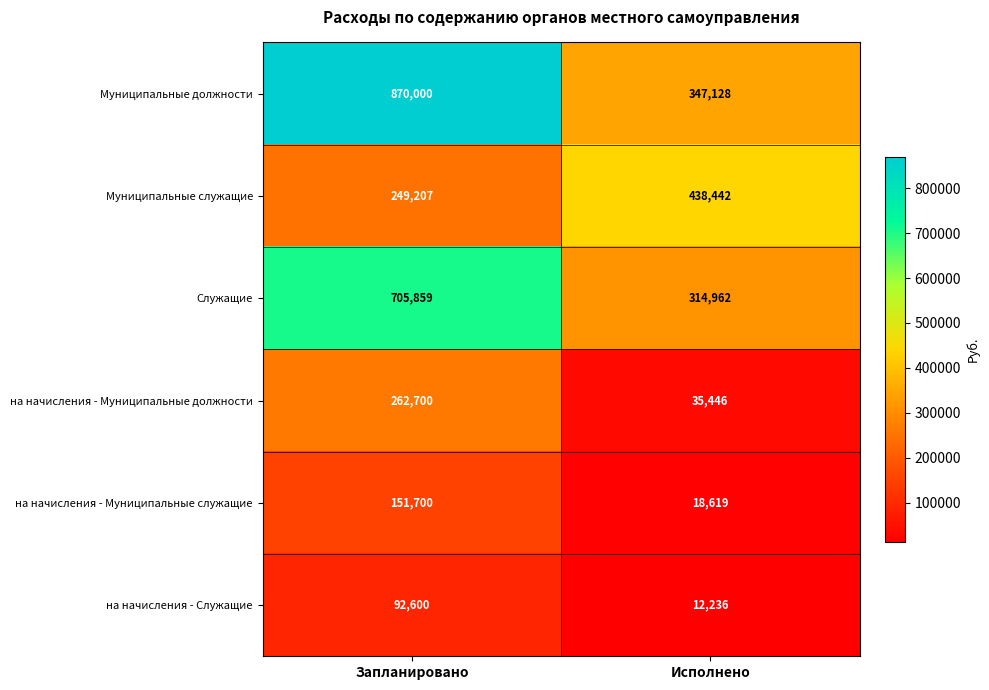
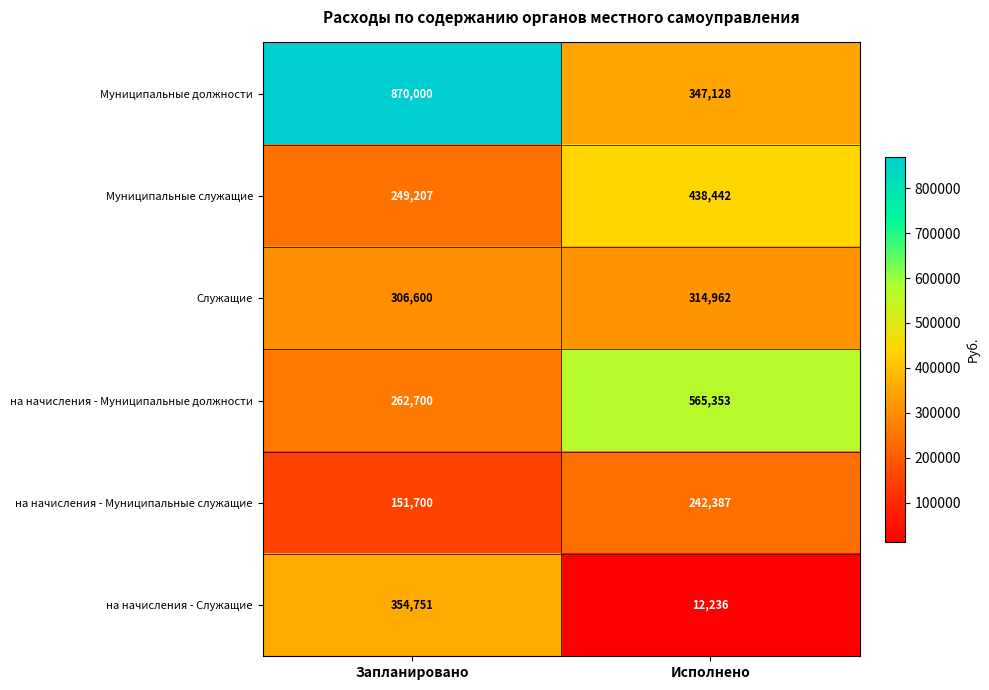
  {
    "Муниципальные должности": {
      "Запланировано": "870,000",
      "Исполнено": "347,128"
    },
    "Муниципальные служащие": {
      "Запланировано": "249,207",
      "Исполнено": "438,442"
    },
    "Служащие": {
-     "Запланировано": "705,859",
+     "Запланировано": "306,600",
      "Исполнено": "314,962"
    },
    "на начисления - Муниципальные должности": {
      "Запланировано": "262,700",
-     "Исполнено": "35,446"
+     "Исполнено": "565,353"
    },
    "на начисления - Муниципальные служащие": {
      "Запланировано": "151,700",
-     "Исполнено": "18,619"
+     "Исполнено": "242,387"
    },
    "на начисления - Служащие": {
-     "Запланировано": "92,600",
+     "Запланировано": "354,751",
      "Исполнено": "12,236"
    }
  }
